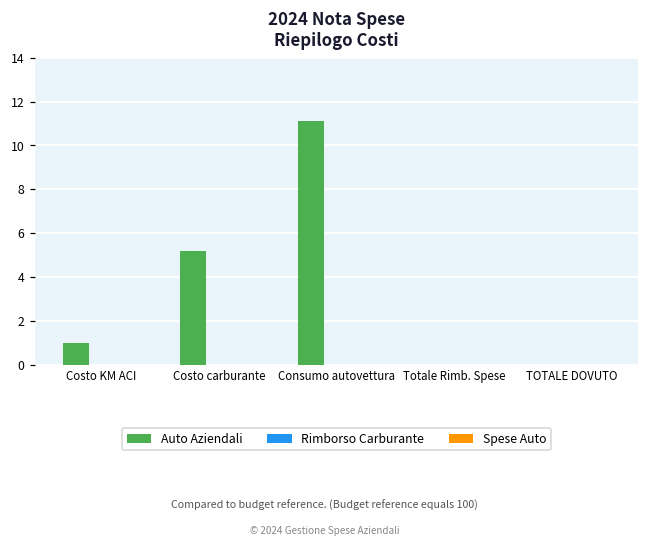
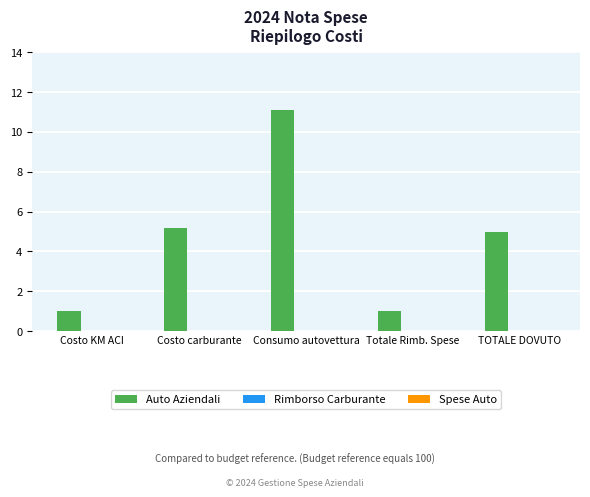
  {
    "Auto Aziendali": {
      "Costo KM ACI": 1,
      "Costo carburante": 5.2,
      "Consumo autovettura": 11,
-     "Totale Rimb. Spese": 0,
-     "TOTALE DOVUTO": 0
+     "Totale Rimb. Spese": 1,
+     "TOTALE DOVUTO": 5
    },
    "Rimborso Carburante": {
      "Costo KM ACI": 0,
      "Costo carburante": 0,
      "Consumo autovettura": 0,
      "Totale Rimb. Spese": 0,
      "TOTALE DOVUTO": 0
    },
    "Spese Auto": {
      "Costo KM ACI": 0,
      "Costo carburante": 0,
      "Consumo autovettura": 0,
      "Totale Rimb. Spese": 0,
      "TOTALE DOVUTO": 0
    }
  }
